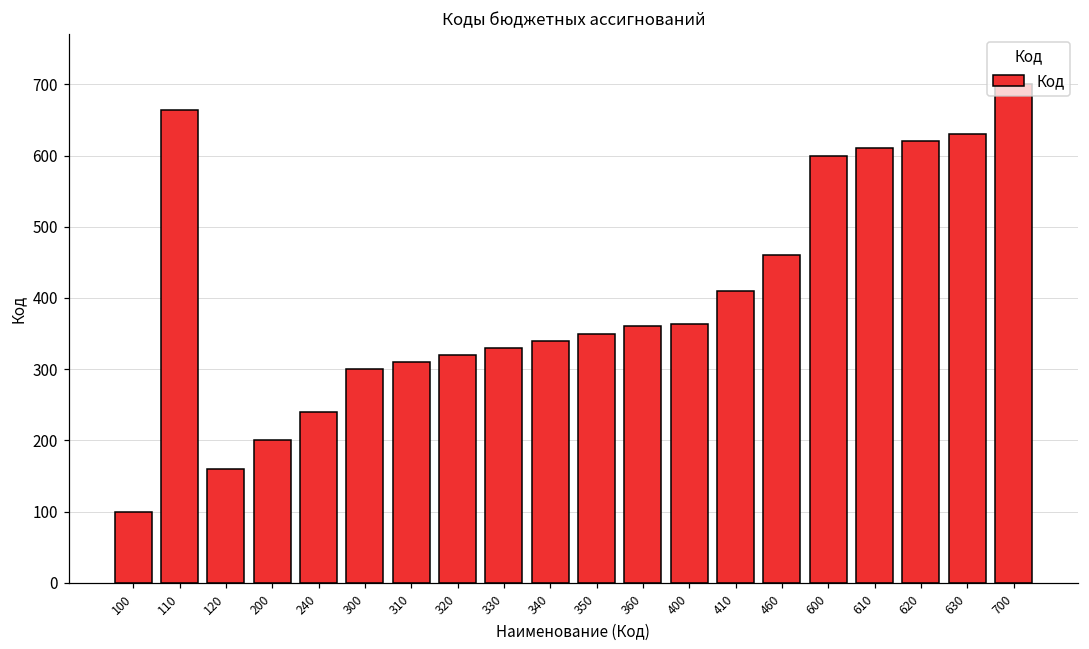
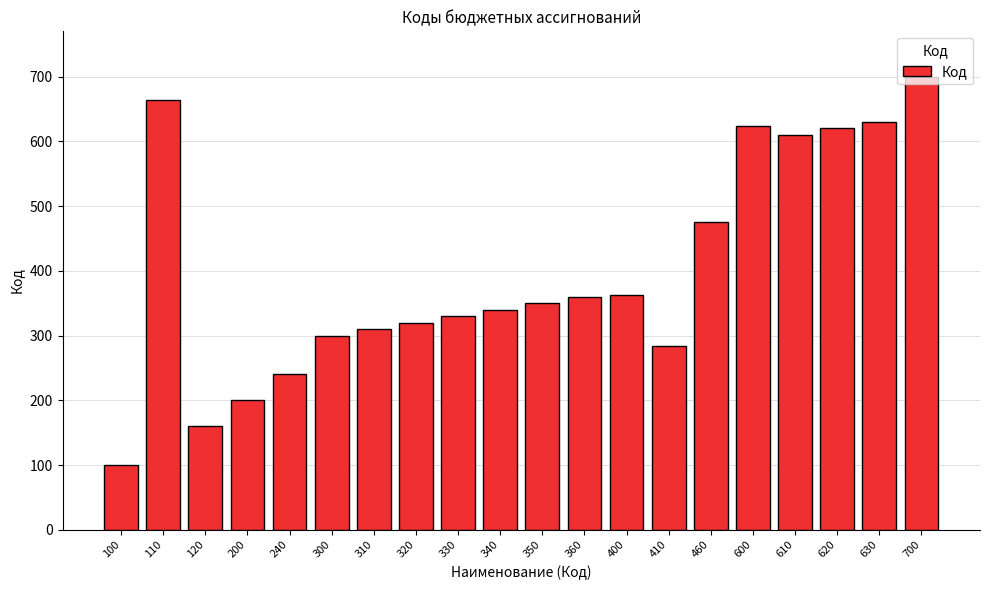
  {
    "100": 100,
    "110": 660,
    "120": 160,
    "200": 200,
    "240": 240,
    "300": 300,
    "310": 310,
    "320": 320,
    "330": 330,
    "340": 340,
    "350": 350,
    "360": 360,
    "400": 360,
-   "410": 410,
-   "460": 460,
-   "600": 600,
+   "410": 280,
+   "460": 480,
+   "600": 620,
    "610": 610,
    "620": 620,
    "630": 630
  }
